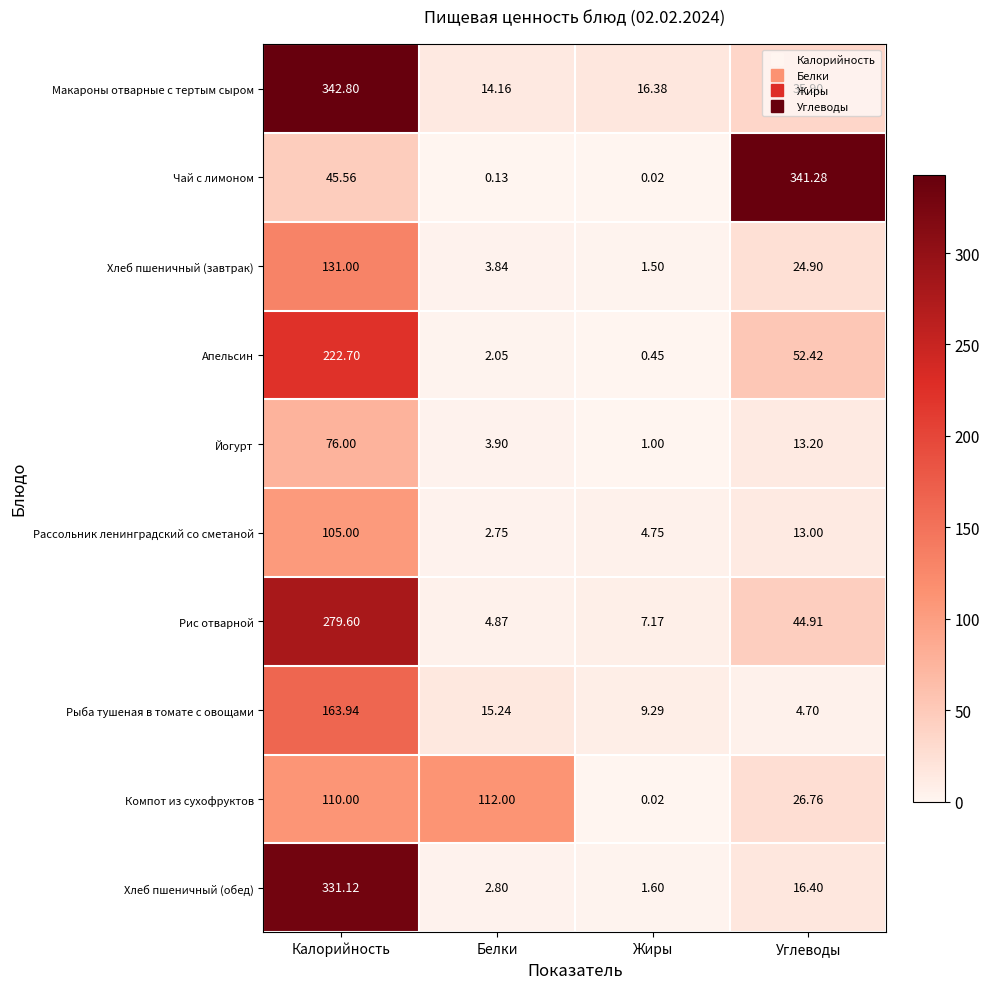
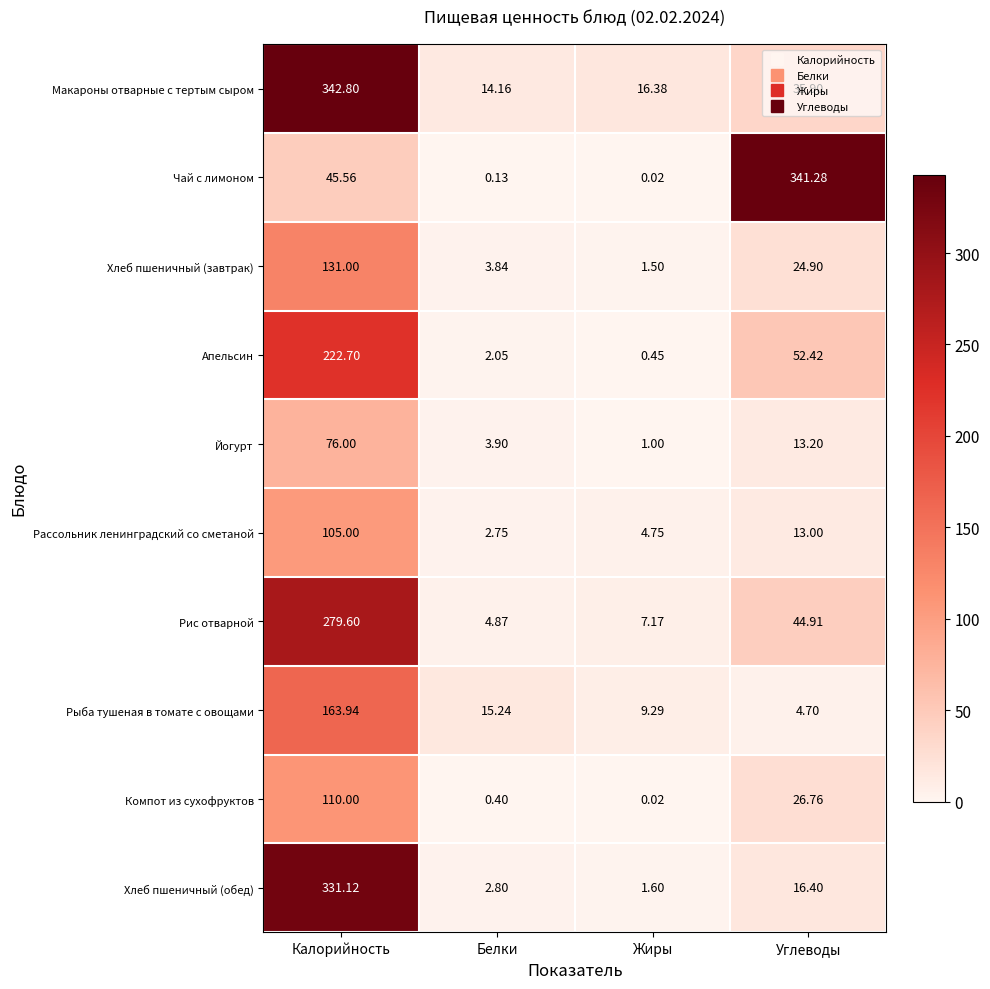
  {
    "Макароны отварные с тертым сыром": {
      "Калорийность": 342.80,
      "Белки": 14.16,
      "Жиры": 16.38
    },
    "Чай с лимоном": {
      "Калорийность": 45.56,
      "Белки": 0.13,
      "Жиры": 0.02,
      "Углеводы": 341.28
    },
    "Хлеб пшеничный (завтрак)": {
      "Калорийность": 131.00,
      "Белки": 3.84,
      "Жиры": 1.50,
      "Углеводы": 24.90
    },
    "Апельсин": {
      "Калорийность": 222.70,
      "Белки": 2.05,
      "Жиры": 0.45,
      "Углеводы": 52.42
    },
    "Йогурт": {
      "Калорийность": 76.00,
      "Белки": 3.90,
      "Жиры": 1.00,
      "Углеводы": 13.20
    },
    "Рассольник ленинградский со сметаной": {
      "Калорийность": 105.00,
      "Белки": 2.75,
      "Жиры": 4.75,
      "Углеводы": 13.00
    },
    "Рис отварной": {
      "Калорийность": 279.60,
      "Белки": 4.87,
      "Жиры": 7.17,
      "Углеводы": 44.91
    },
    "Рыба тушеная в томате с овощами": {
      "Калорийность": 163.94,
      "Белки": 15.24,
      "Жиры": 9.29,
      "Углеводы": 4.70
    },
    "Компот из сухофруктов": {
      "Калорийность": 110.00,
-     "Белки": 112.00,
+     "Белки": 0.40,
      "Жиры": 0.02,
      "Углеводы": 26.76
    },
    "Хлеб пшеничный (обед)": {
      "Калорийность": 331.12,
      "Белки": 2.80,
      "Жиры": 1.60,
      "Углеводы": 16.40
    }
  }
